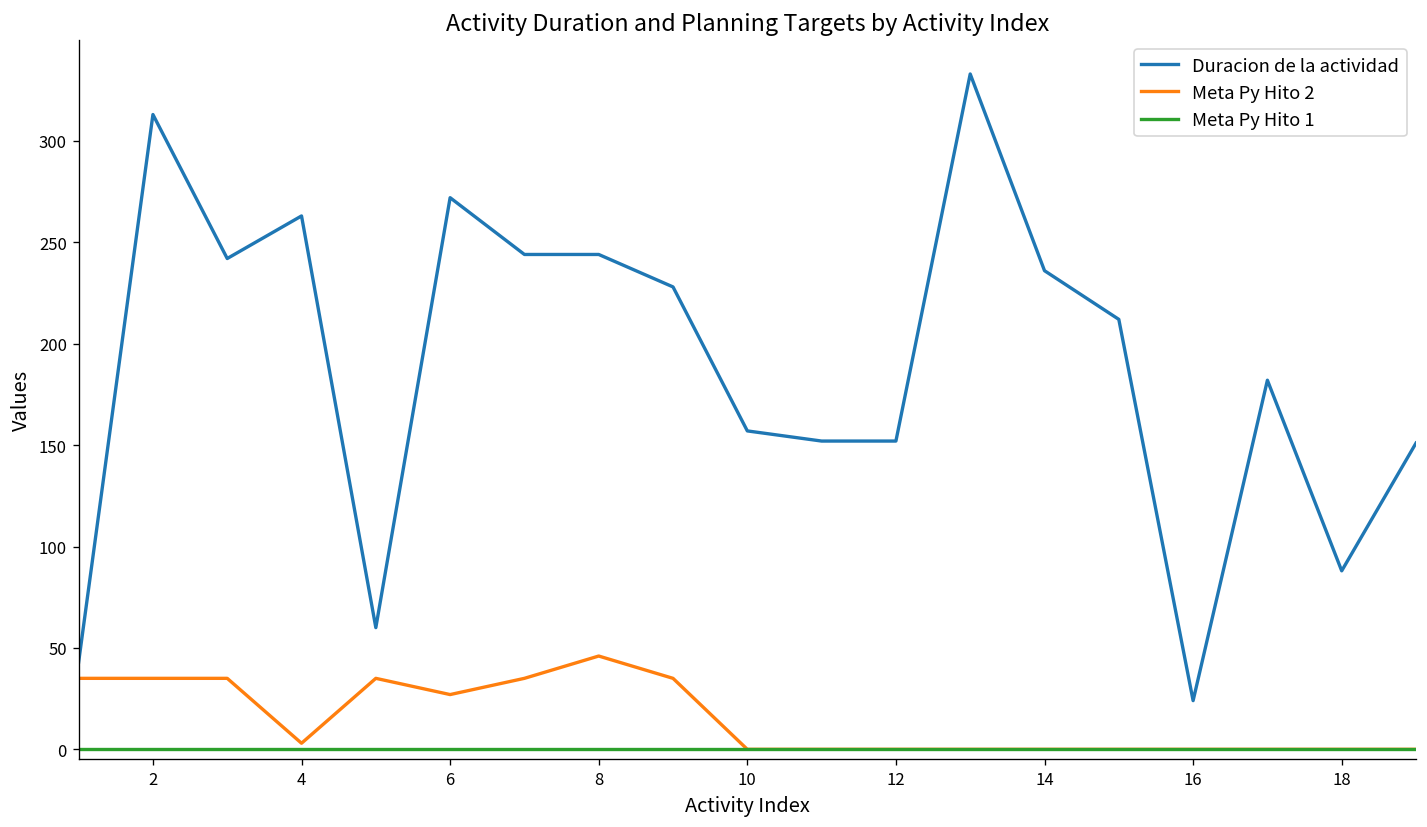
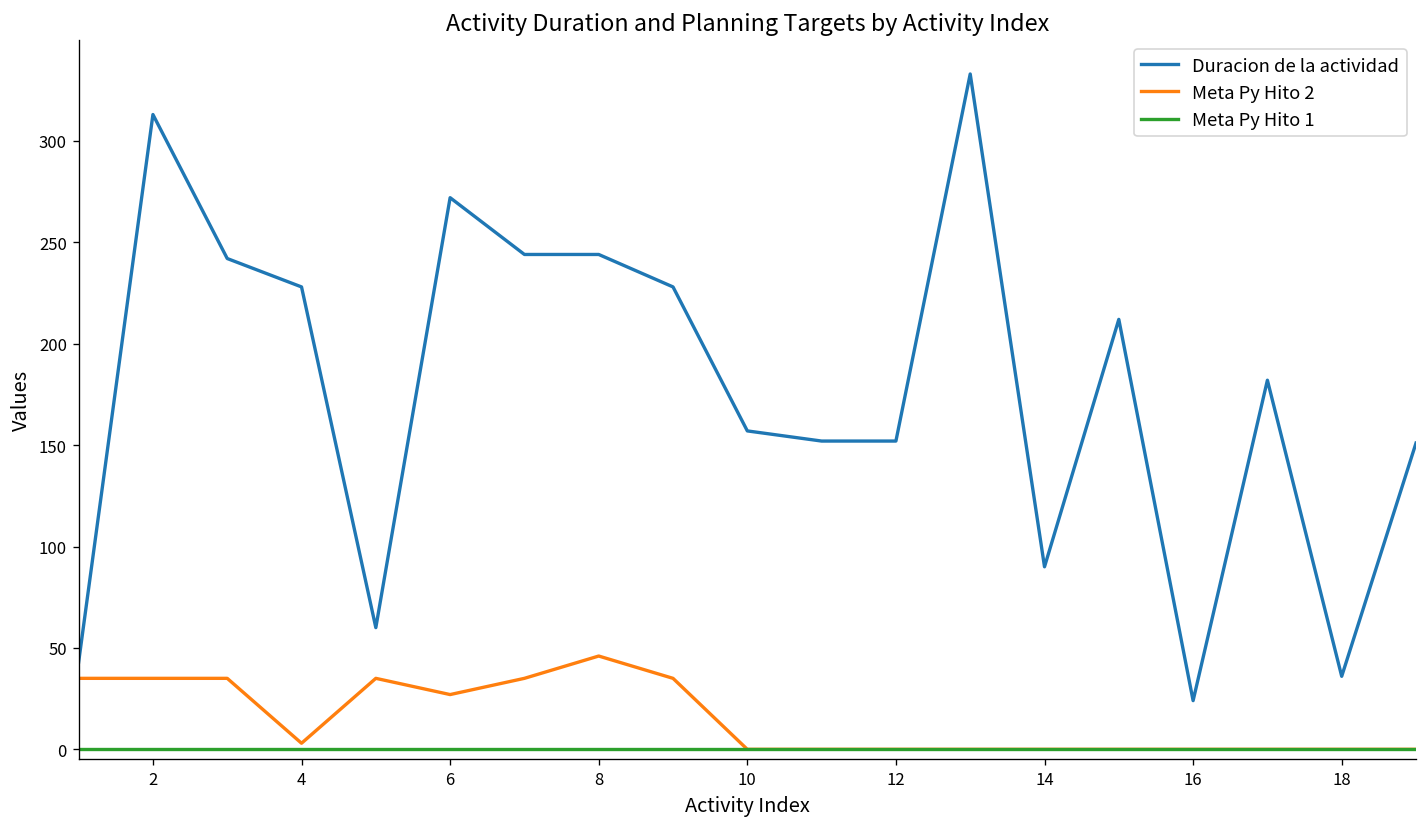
  {
    "Duracion de la actividad": {
      "2": 313,
-     "4": 263,
+     "4": 228,
      "6": 272,
      "8": 244,
      "10": 157,
      "12": 152,
-     "14": 236,
+     "14": 90,
      "16": 24,
-     "18": 88
+     "18": 36
    },
    "Meta Py Hito 2": {
      "2": 35,
      "4": 3,
      "6": 27,
      "8": 46
    },
    "Meta Py Hito 1": {
      "2": 0,
      "4": 0,
      "6": 0,
      "8": 0
    }
  }
